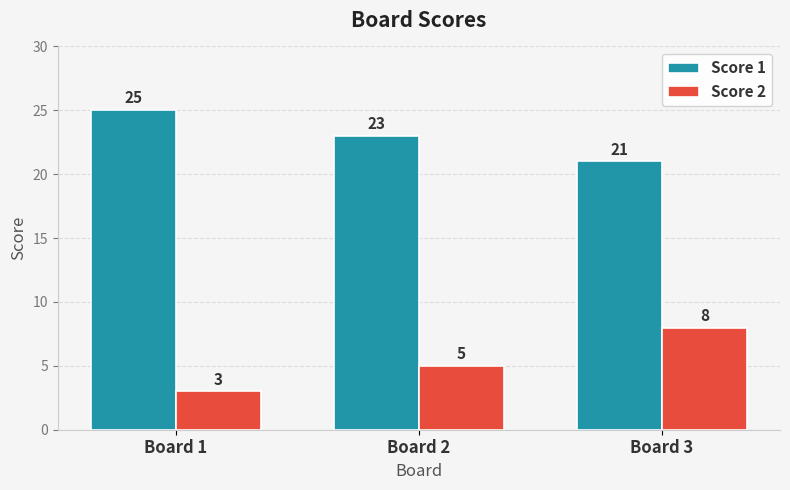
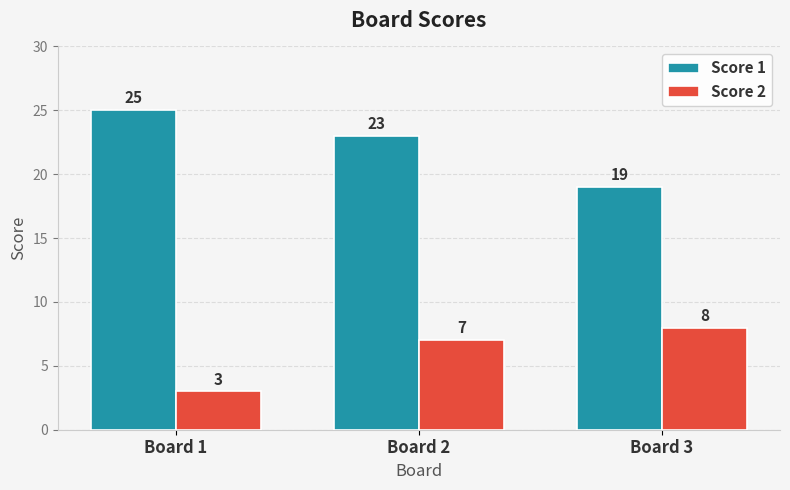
  {
    "Score 1": {
      "Board 1": 25,
      "Board 2": 23,
-     "Board 3": 21
+     "Board 3": 19
    },
    "Score 2": {
      "Board 1": 3,
-     "Board 2": 5,
+     "Board 2": 7,
      "Board 3": 8
    }
  }
